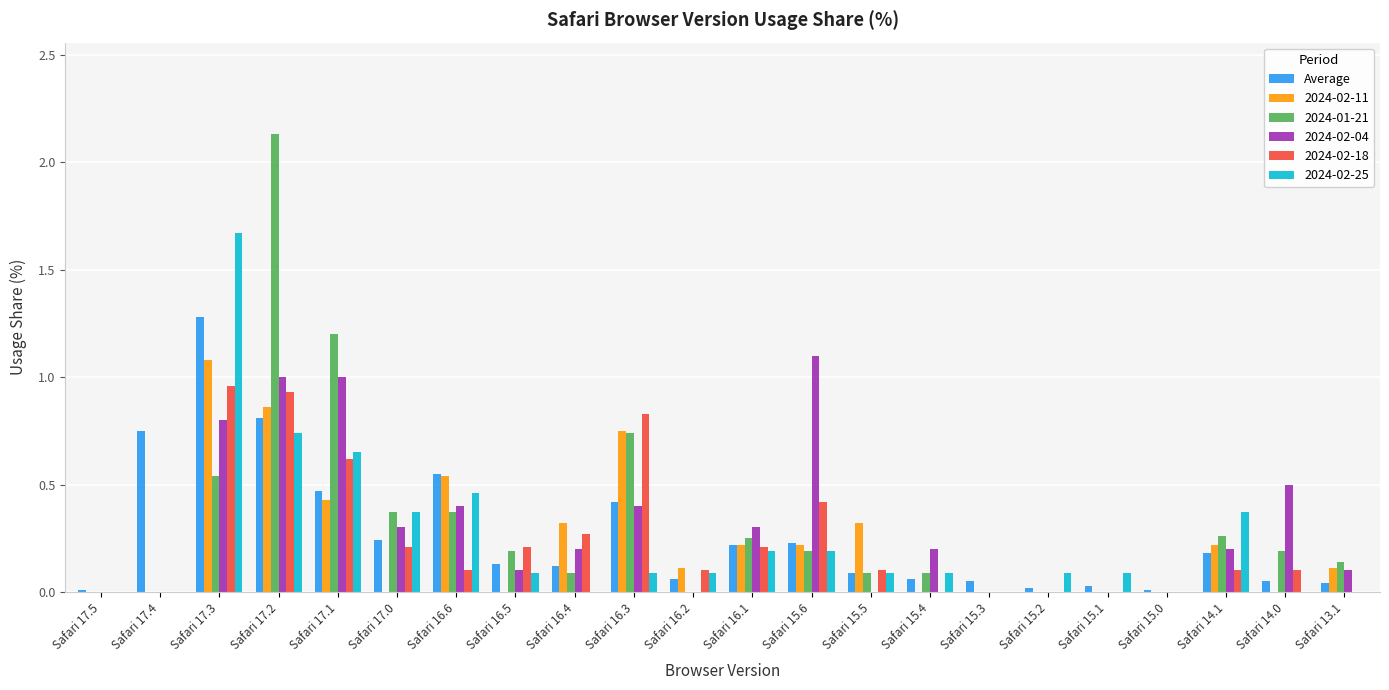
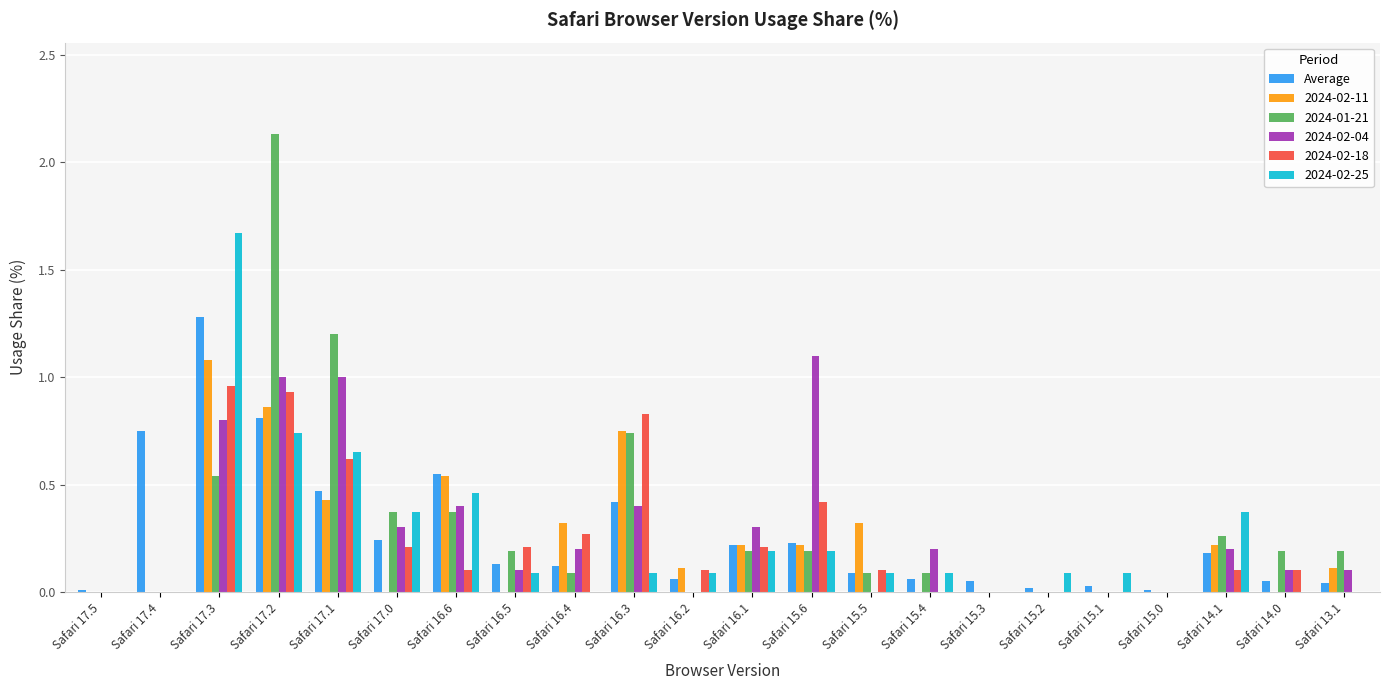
  {
    "2024-02-11": {
      "Safari 17.5": 0.00,
      "Safari 17.4": 0.00,
      "Safari 17.3": 1.08,
      "Safari 17.2": 0.86,
      "Safari 17.1": 0.43,
      "Safari 17.0": 0.00,
      "Safari 16.6": 0.54,
      "Safari 16.5": 0.00,
      "Safari 16.4": 0.32,
      "Safari 16.3": 0.75,
      "Safari 16.2": 0.11,
      "Safari 16.1": 0.22,
      "Safari 15.6": 0.22,
      "Safari 15.5": 0.32,
      "Safari 15.4": 0.00,
      "Safari 15.3": 0.00,
      "Safari 15.2": 0.00,
      "Safari 15.1": 0.00,
      "Safari 15.0": 0.00,
      "Safari 14.1": 0.22,
      "Safari 14.0": 0.00,
      "Safari 13.1": 0.11
    },
    "2024-01-21": {
      "Safari 17.5": 0.00,
      "Safari 17.4": 0.00,
      "Safari 17.3": 0.54,
      "Safari 17.2": 2.13,
      "Safari 17.1": 1.20,
      "Safari 17.0": 0.37,
      "Safari 16.6": 0.37,
      "Safari 16.5": 0.19,
      "Safari 16.4": 0.09,
      "Safari 16.3": 0.74,
      "Safari 16.2": 0.00,
-     "Safari 16.1": 0.25,
+     "Safari 16.1": 0.19,
      "Safari 15.6": 0.19,
      "Safari 15.5": 0.09,
      "Safari 15.4": 0.09,
      "Safari 15.3": 0.00,
      "Safari 15.2": 0.00,
      "Safari 15.1": 0.00,
      "Safari 15.0": 0.00,
      "Safari 14.1": 0.26,
      "Safari 14.0": 0.19,
-     "Safari 13.1": 0.14
+     "Safari 13.1": 0.19
    },
    "2024-02-04": {
      "Safari 17.5": 0.0,
      "Safari 17.4": 0.0,
      "Safari 17.3": 0.8,
      "Safari 17.2": 1.0,
      "Safari 17.1": 1.0,
      "Safari 17.0": 0.3,
      "Safari 16.6": 0.4,
      "Safari 16.5": 0.1,
      "Safari 16.4": 0.2,
      "Safari 16.3": 0.4,
      "Safari 16.2": 0.0,
      "Safari 16.1": 0.3,
      "Safari 15.6": 1.1,
      "Safari 15.5": 0.0,
      "Safari 15.4": 0.2,
      "Safari 15.3": 0.0,
      "Safari 15.2": 0.0,
      "Safari 15.1": 0.0,
      "Safari 15.0": 0.0,
      "Safari 14.1": 0.2,
-     "Safari 14.0": 0.5,
+     "Safari 14.0": 0.1,
      "Safari 13.1": 0.1
    },
    "2024-02-18": {
      "Safari 17.5": 0.00,
      "Safari 17.4": 0.00,
      "Safari 17.3": 0.96,
      "Safari 17.2": 0.93,
      "Safari 17.1": 0.62,
      "Safari 17.0": 0.21,
      "Safari 16.6": 0.10,
      "Safari 16.5": 0.21,
      "Safari 16.4": 0.27,
      "Safari 16.3": 0.83,
      "Safari 16.2": 0.10,
      "Safari 16.1": 0.21,
      "Safari 15.6": 0.42,
      "Safari 15.5": 0.10,
      "Safari 15.4": 0.00,
      "Safari 15.3": 0.00,
      "Safari 15.2": 0.00,
      "Safari 15.1": 0.00,
      "Safari 15.0": 0.00,
      "Safari 14.1": 0.10,
      "Safari 14.0": 0.10,
      "Safari 13.1": 0.00
    }
  }
